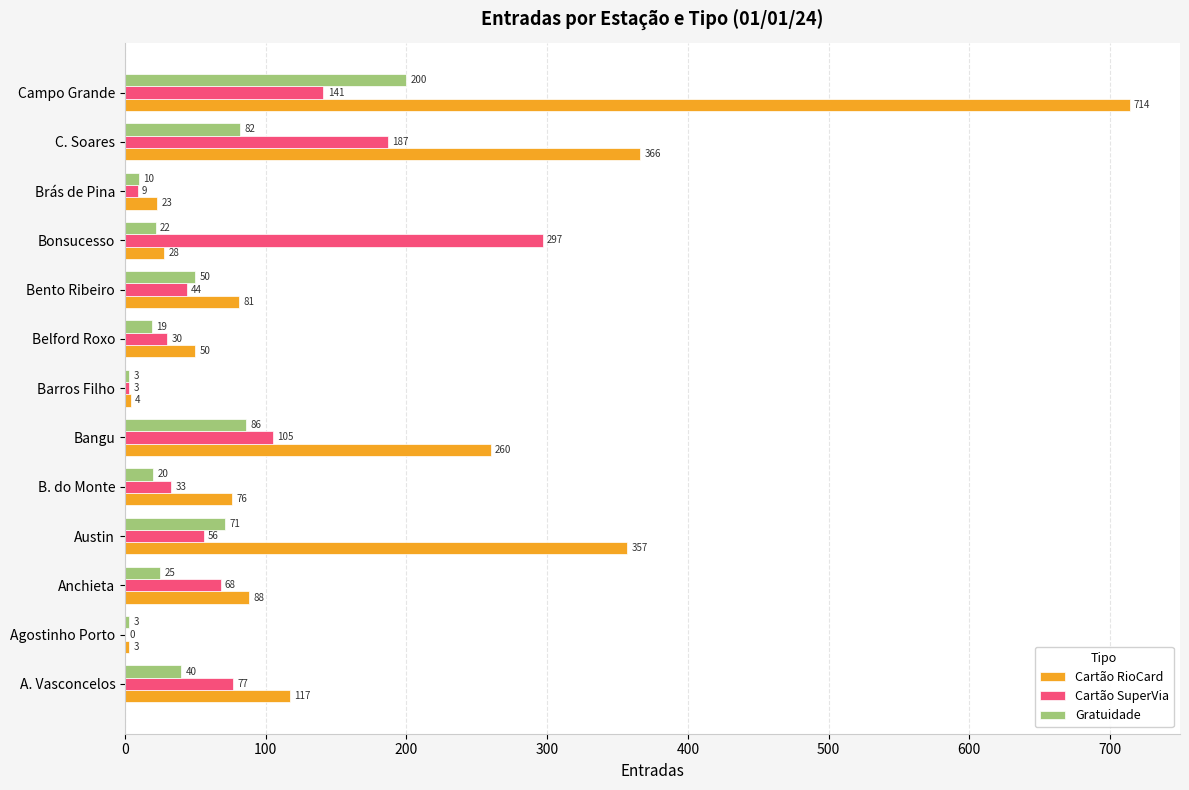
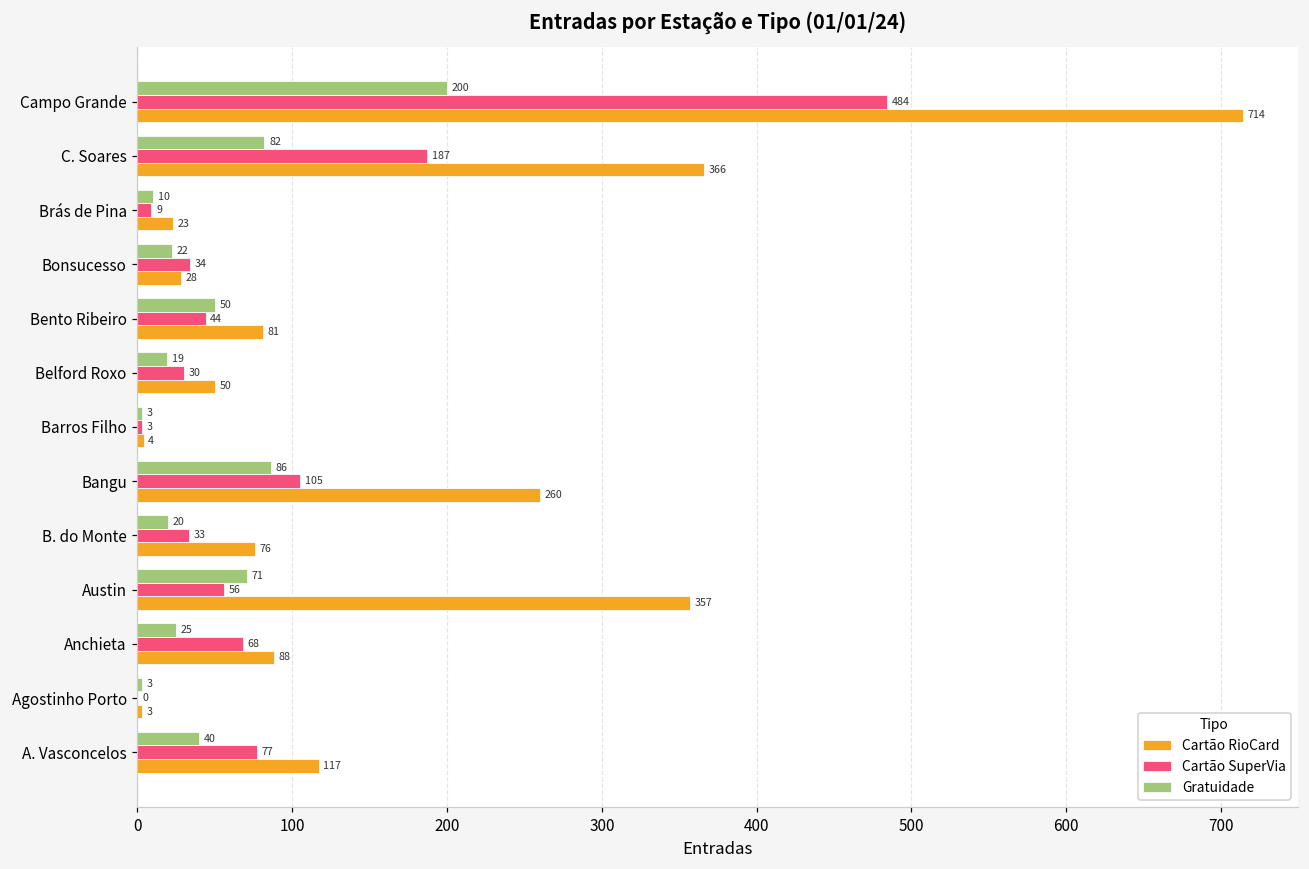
  {
    "Cartão RioCard": {
      "Campo Grande": 714,
      "C. Soares": 366,
      "Brás de Pina": 23,
      "Bonsucesso": 28,
      "Bento Ribeiro": 81,
      "Belford Roxo": 50,
      "Barros Filho": 4,
      "Bangu": 260,
      "B. do Monte": 76,
      "Austin": 357,
      "Anchieta": 88,
      "Agostinho Porto": 3,
      "A. Vasconcelos": 117
    },
    "Cartão SuperVia": {
-     "Campo Grande": 141,
+     "Campo Grande": 484,
      "C. Soares": 187,
      "Brás de Pina": 9,
-     "Bonsucesso": 297,
+     "Bonsucesso": 34,
      "Bento Ribeiro": 44,
      "Belford Roxo": 30,
      "Barros Filho": 3,
      "Bangu": 105,
      "B. do Monte": 33,
      "Austin": 56,
      "Anchieta": 68,
      "Agostinho Porto": 0,
      "A. Vasconcelos": 77
    },
    "Gratuidade": {
      "Campo Grande": 200,
      "C. Soares": 82,
      "Brás de Pina": 10,
      "Bonsucesso": 22,
      "Bento Ribeiro": 50,
      "Belford Roxo": 19,
      "Barros Filho": 3,
      "Bangu": 86,
      "B. do Monte": 20,
      "Austin": 71,
      "Anchieta": 25,
      "Agostinho Porto": 3,
      "A. Vasconcelos": 40
    }
  }
